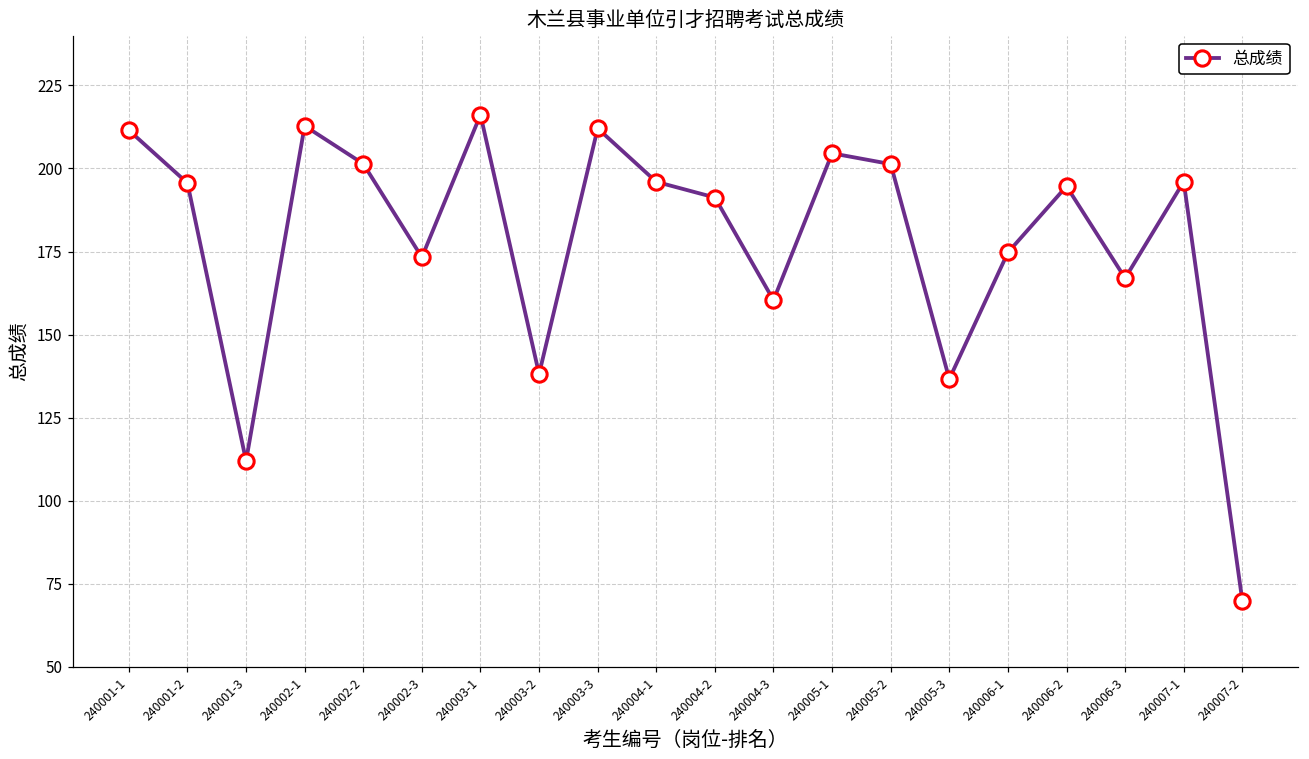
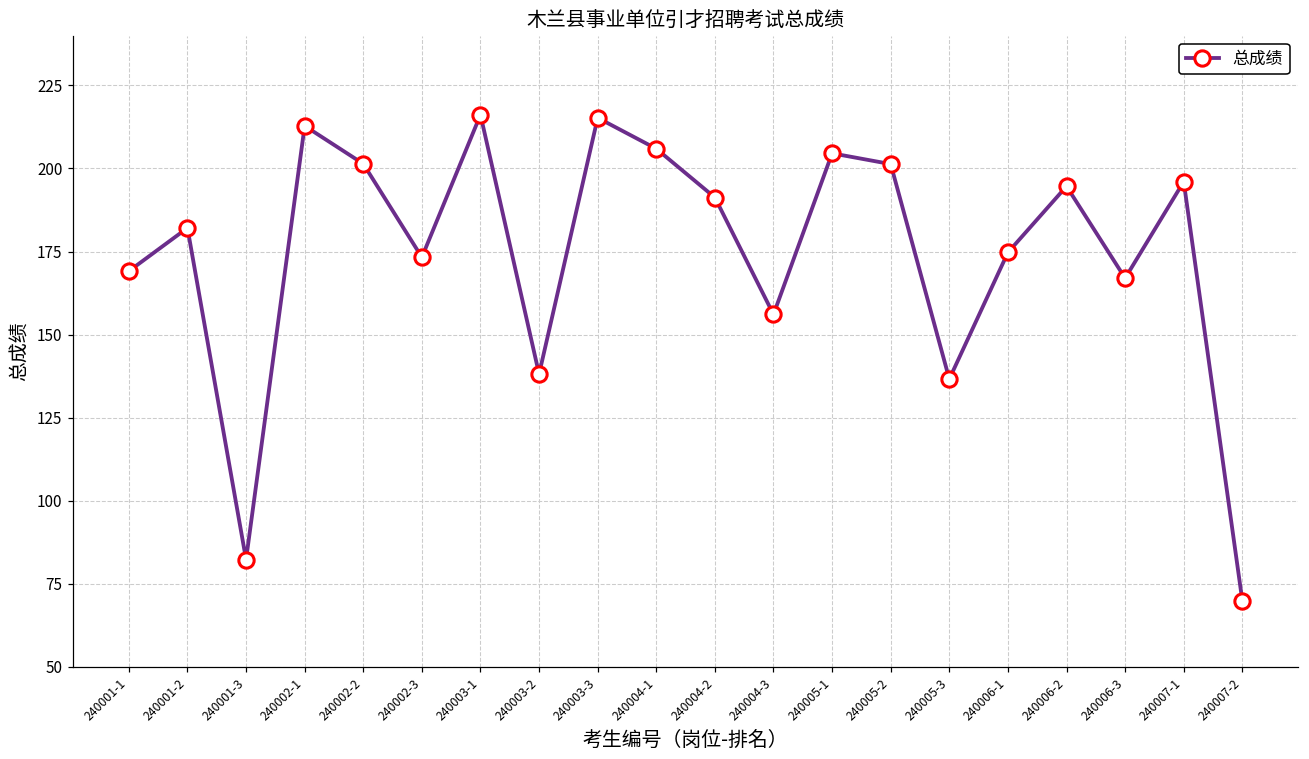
  {
-   "240001-1": 212,
-   "240001-2": 196,
-   "240001-3": 112,
+   "240001-1": 169,
+   "240001-2": 182,
+   "240001-3": 82,
    "240002-1": 213,
    "240002-2": 201,
    "240002-3": 173,
    "240003-1": 216,
    "240003-2": 138,
-   "240003-3": 212,
-   "240004-1": 196,
+   "240003-3": 215,
+   "240004-1": 206,
    "240004-2": 191,
-   "240004-3": 160,
+   "240004-3": 156,
    "240005-1": 205,
    "240005-2": 201,
    "240005-3": 137,
    "240006-1": 175,
    "240006-2": 195,
    "240006-3": 167,
    "240007-1": 196,
    "240007-2": 70
  }
